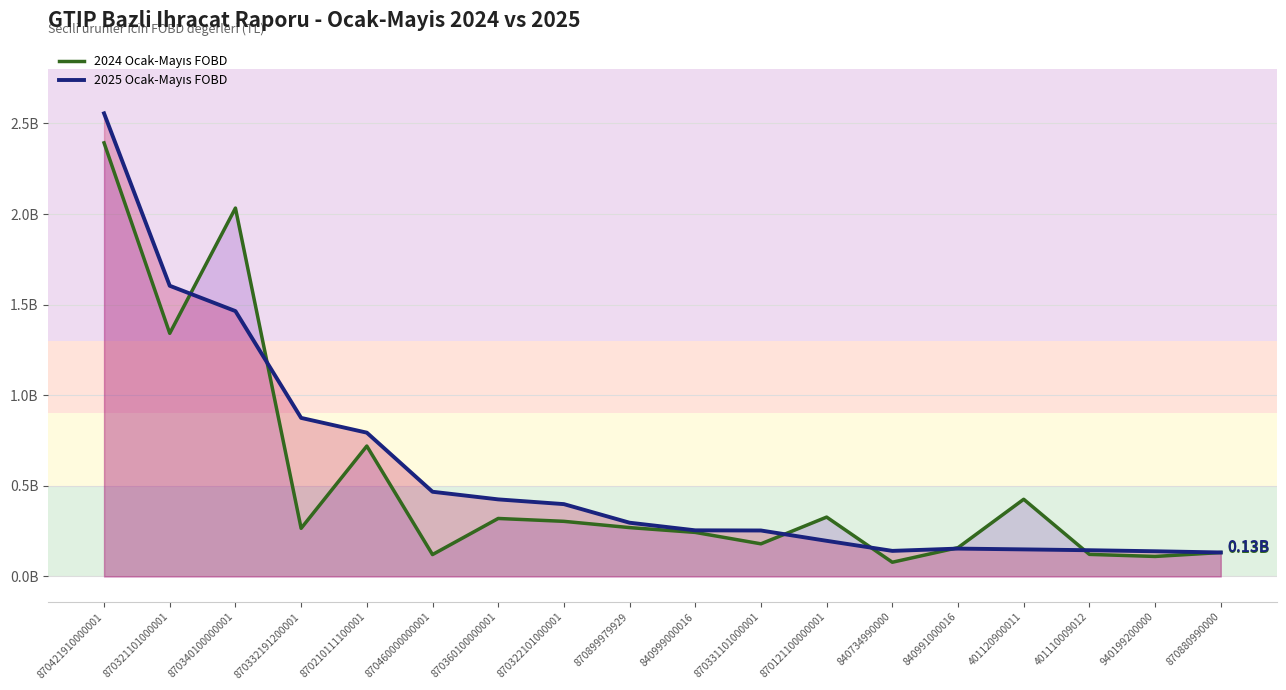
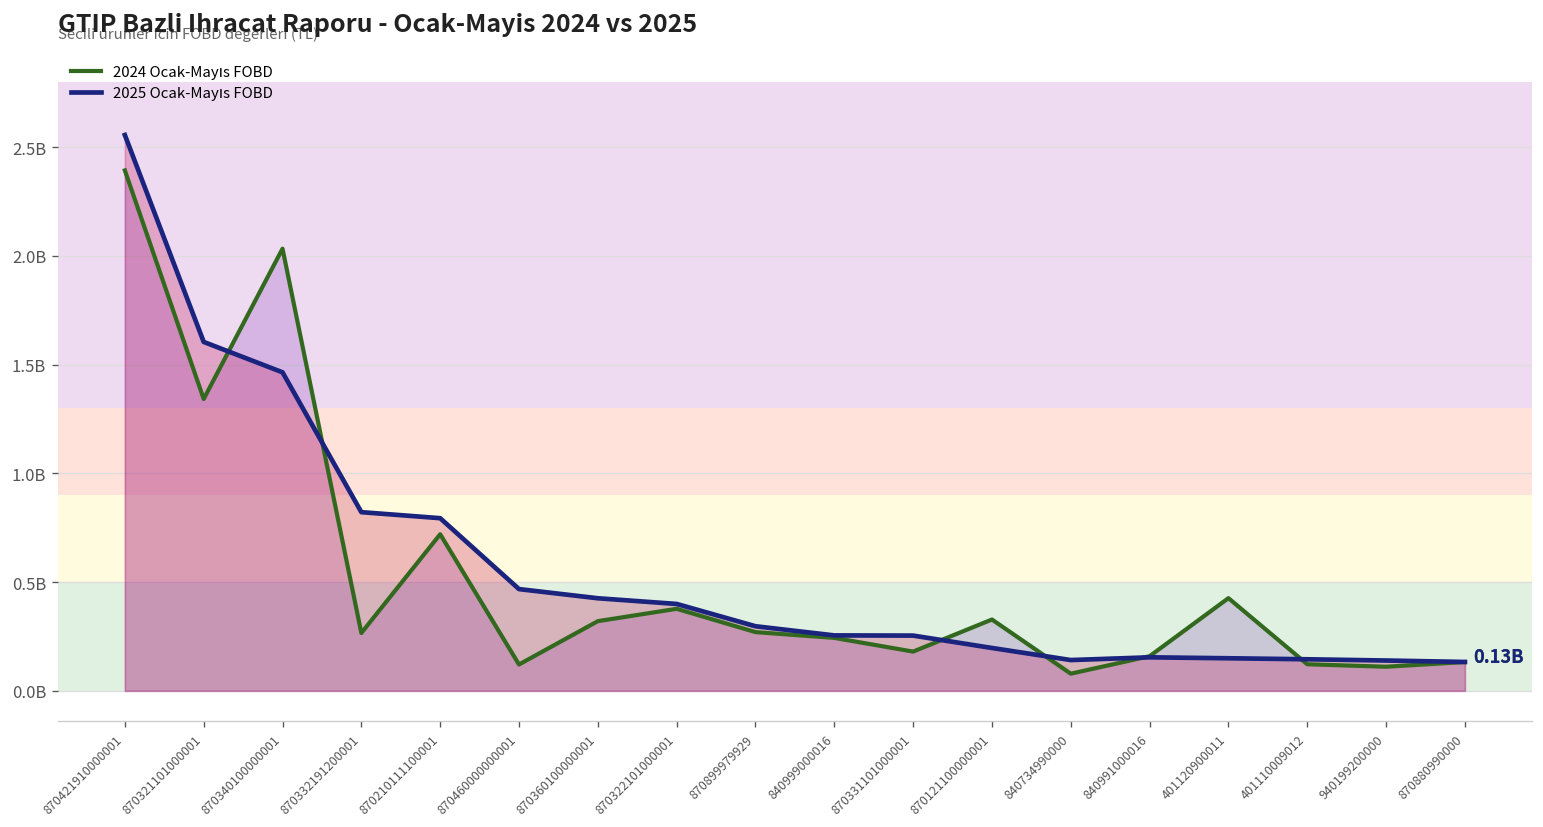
  {
    "2024 Ocak-Mayıs FOBD": {
      "870421910000001": 2390000000,
      "870321101000001": 1340000000,
      "870340100000001": 2030000000,
      "870332191200001": 270000000,
      "870210111100001": 720000000,
      "870460000000001": 120000000,
      "870360100000001": 320000000,
-     "870322101000001": 300000000,
+     "870322101000001": 380000000,
      "870899979929": 270000000,
      "870331101000001": 180000000,
      "870121100000001": 330000000,
      "840734990000": 80000000,
      "401120900011": 430000000,
      "401110009012": 120000000,
      "940199200000": 110000000
    },
    "2025 Ocak-Mayıs FOBD": {
      "870421910000001": 2560000000,
      "870321101000001": 1600000000,
      "870340100000001": 1460000000,
-     "870332191200001": 880000000,
+     "870332191200001": 820000000,
      "870210111100001": 790000000,
      "870460000000001": 470000000,
      "870360100000001": 430000000,
      "870322101000001": 400000000,
      "870899979929": 300000000,
      "870331101000001": 250000000,
      "870121100000001": 200000000,
      "840734990000": 140000000,
      "401120900011": 150000000,
      "401110009012": 140000000,
      "940199200000": 140000000
    }
  }
